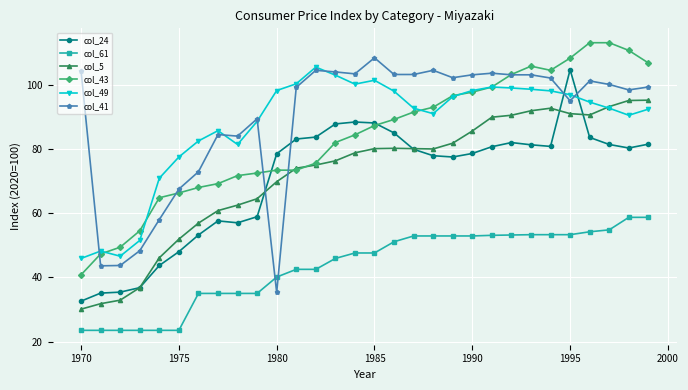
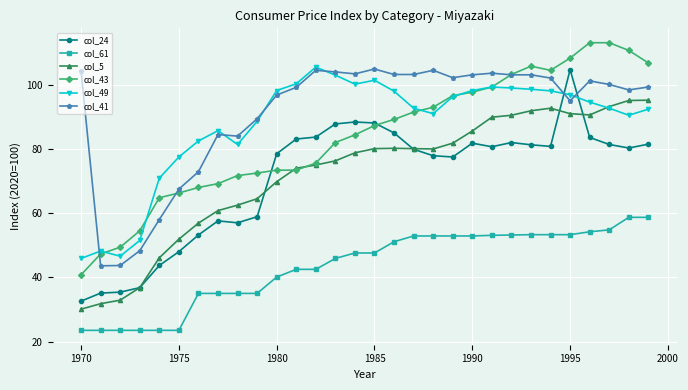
  {
    "col_24": {
      "1970": 33,
      "1975": 48,
      "1980": 79,
-     "1990": 79,
+     "1990": 82,
      "1995": 105
    },
    "col_41": {
      "1975": 68,
-     "1980": 35,
-     "1985": 108,
+     "1980": 97,
+     "1985": 105,
      "1990": 103,
      "1995": 95
    }
  }
